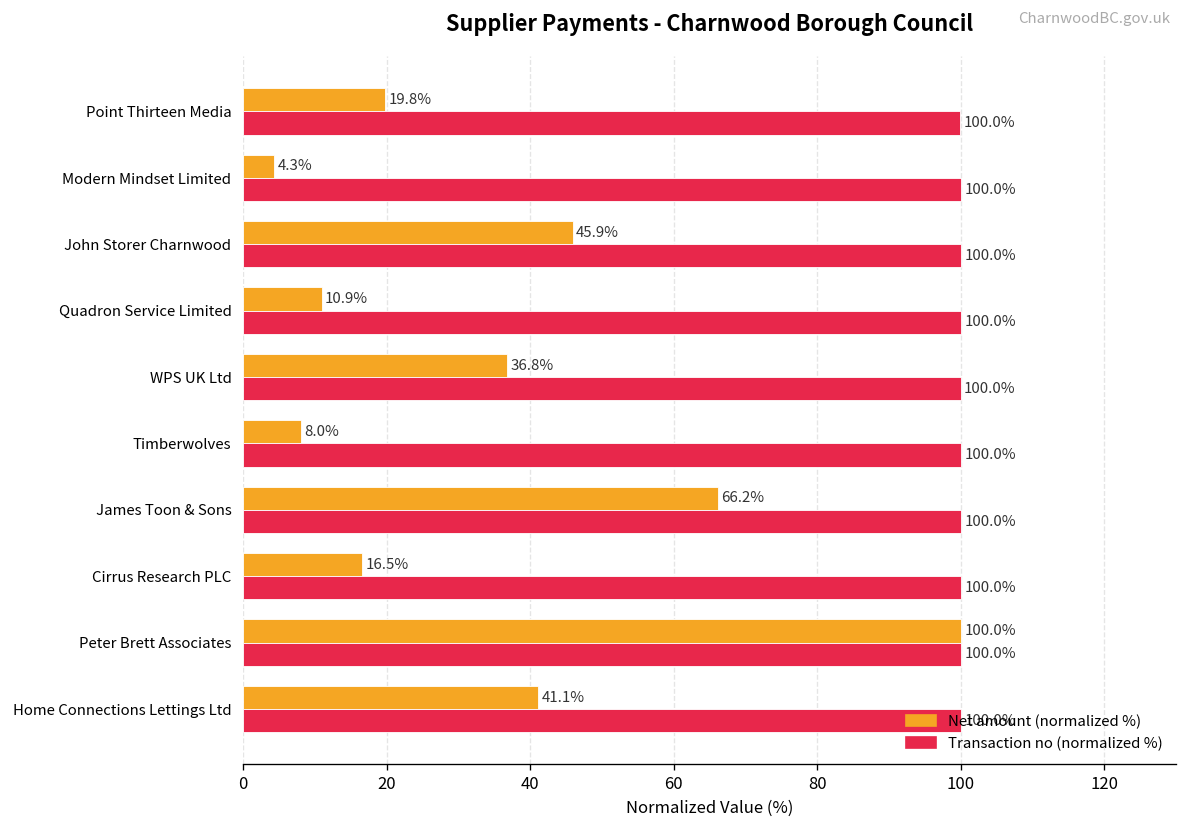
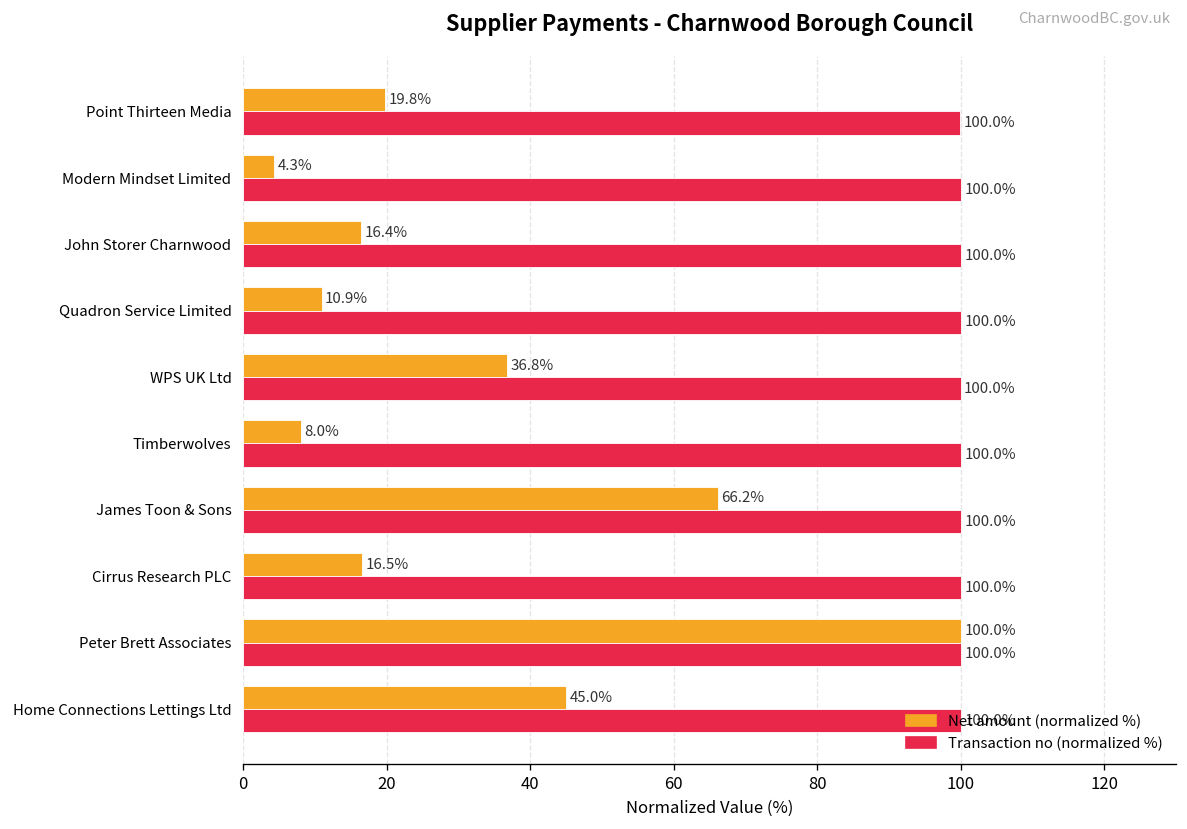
  {
    "Net amount (normalized %)": {
      "Point Thirteen Media": "19.8%",
      "Modern Mindset Limited": "4.3%",
-     "John Storer Charnwood": "45.9%",
+     "John Storer Charnwood": "16.4%",
      "Quadron Service Limited": "10.9%",
      "WPS UK Ltd": "36.8%",
      "Timberwolves": "8.0%",
      "James Toon & Sons": "66.2%",
      "Cirrus Research PLC": "16.5%",
      "Peter Brett Associates": "100.0%",
-     "Home Connections Lettings Ltd": "41.1%"
+     "Home Connections Lettings Ltd": "45.0%"
    },
    "Transaction no (normalized %)": {
      "Point Thirteen Media": "100.0%",
      "Modern Mindset Limited": "100.0%",
      "John Storer Charnwood": "100.0%",
      "Quadron Service Limited": "100.0%",
      "WPS UK Ltd": "100.0%",
      "Timberwolves": "100.0%",
      "James Toon & Sons": "100.0%",
      "Cirrus Research PLC": "100.0%",
      "Peter Brett Associates": "100.0%",
      "Home Connections Lettings Ltd": "100.0%"
    }
  }
